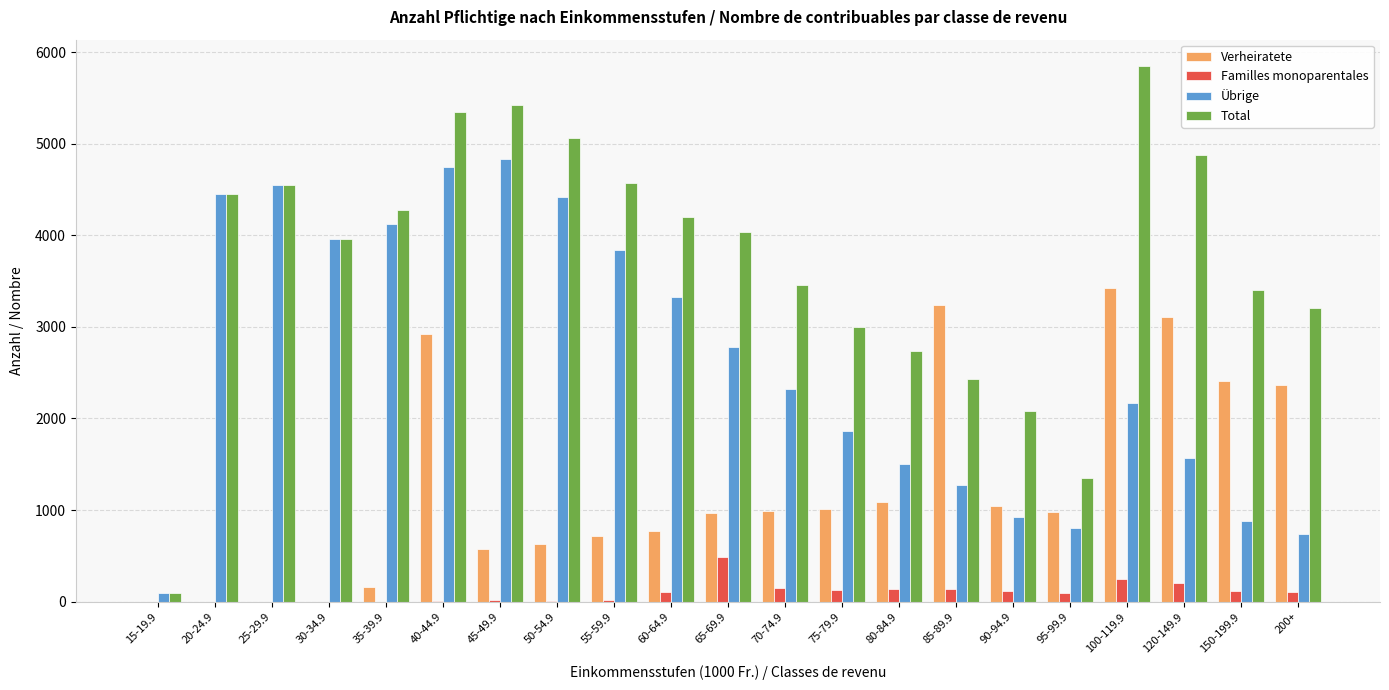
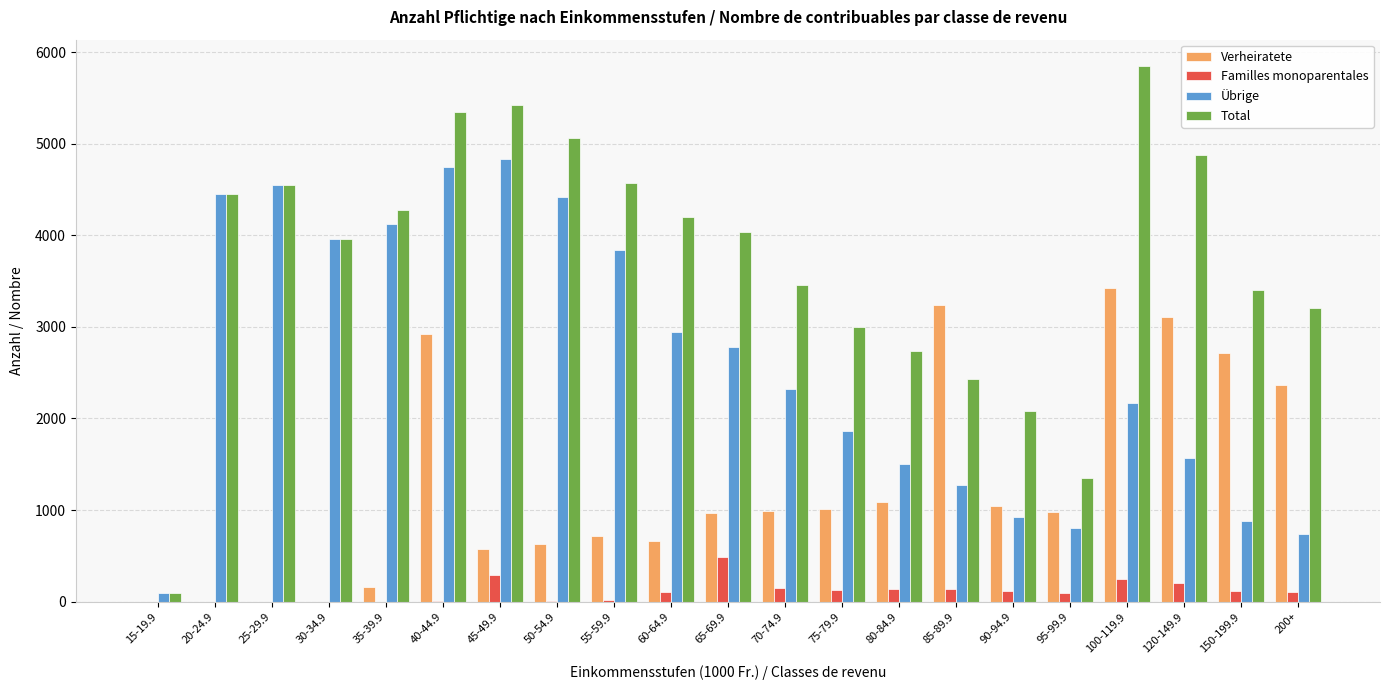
  {
    "Verheiratete": {
      "15-19.9": 0,
      "20-24.9": 0,
      "25-29.9": 0,
      "30-34.9": 0,
      "35-39.9": 200,
      "40-44.9": 2900,
      "45-49.9": 600,
      "50-54.9": 600,
      "55-59.9": 700,
-     "60-64.9": 800,
+     "60-64.9": 700,
      "65-69.9": 1000,
      "70-74.9": 1000,
      "75-79.9": 1000,
      "80-84.9": 1100,
      "85-89.9": 3200,
      "90-94.9": 1000,
      "95-99.9": 1000,
      "100-119.9": 3400,
      "120-149.9": 3100,
-     "150-199.9": 2400,
+     "150-199.9": 2700,
      "200+": 2400
    },
    "Familles monoparentales": {
      "15-19.9": 0,
      "20-24.9": 0,
      "25-29.9": 0,
      "30-34.9": 0,
-     "45-49.9": 0,
+     "45-49.9": 300,
      "60-64.9": 100,
      "65-69.9": 500,
      "70-74.9": 200,
      "75-79.9": 100,
      "80-84.9": 100,
      "85-89.9": 100,
      "90-94.9": 100,
      "95-99.9": 100,
      "100-119.9": 200,
      "120-149.9": 200,
      "150-199.9": 100,
      "200+": 100
    },
    "Übrige": {
      "15-19.9": 100,
      "20-24.9": 4500,
      "25-29.9": 4500,
      "30-34.9": 4000,
      "35-39.9": 4100,
      "40-44.9": 4700,
      "45-49.9": 4800,
      "50-54.9": 4400,
      "55-59.9": 3800,
-     "60-64.9": 3300,
+     "60-64.9": 2900,
      "65-69.9": 2800,
      "70-74.9": 2300,
      "75-79.9": 1900,
      "80-84.9": 1500,
      "85-89.9": 1300,
      "90-94.9": 900,
      "95-99.9": 800,
      "100-119.9": 2200,
      "120-149.9": 1600,
      "150-199.9": 900,
      "200+": 700
    },
    "Total": {
      "15-19.9": 100,
      "20-24.9": 4500,
      "25-29.9": 4500,
      "30-34.9": 4000,
      "35-39.9": 4300,
      "40-44.9": 5300,
      "45-49.9": 5400,
      "50-54.9": 5100,
      "55-59.9": 4600,
      "60-64.9": 4200,
      "65-69.9": 4000,
      "70-74.9": 3500,
      "75-79.9": 3000,
      "80-84.9": 2700,
      "85-89.9": 2400,
      "90-94.9": 2100,
      "95-99.9": 1300,
      "100-119.9": 5800,
      "120-149.9": 4900,
      "150-199.9": 3400,
      "200+": 3200
    }
  }
